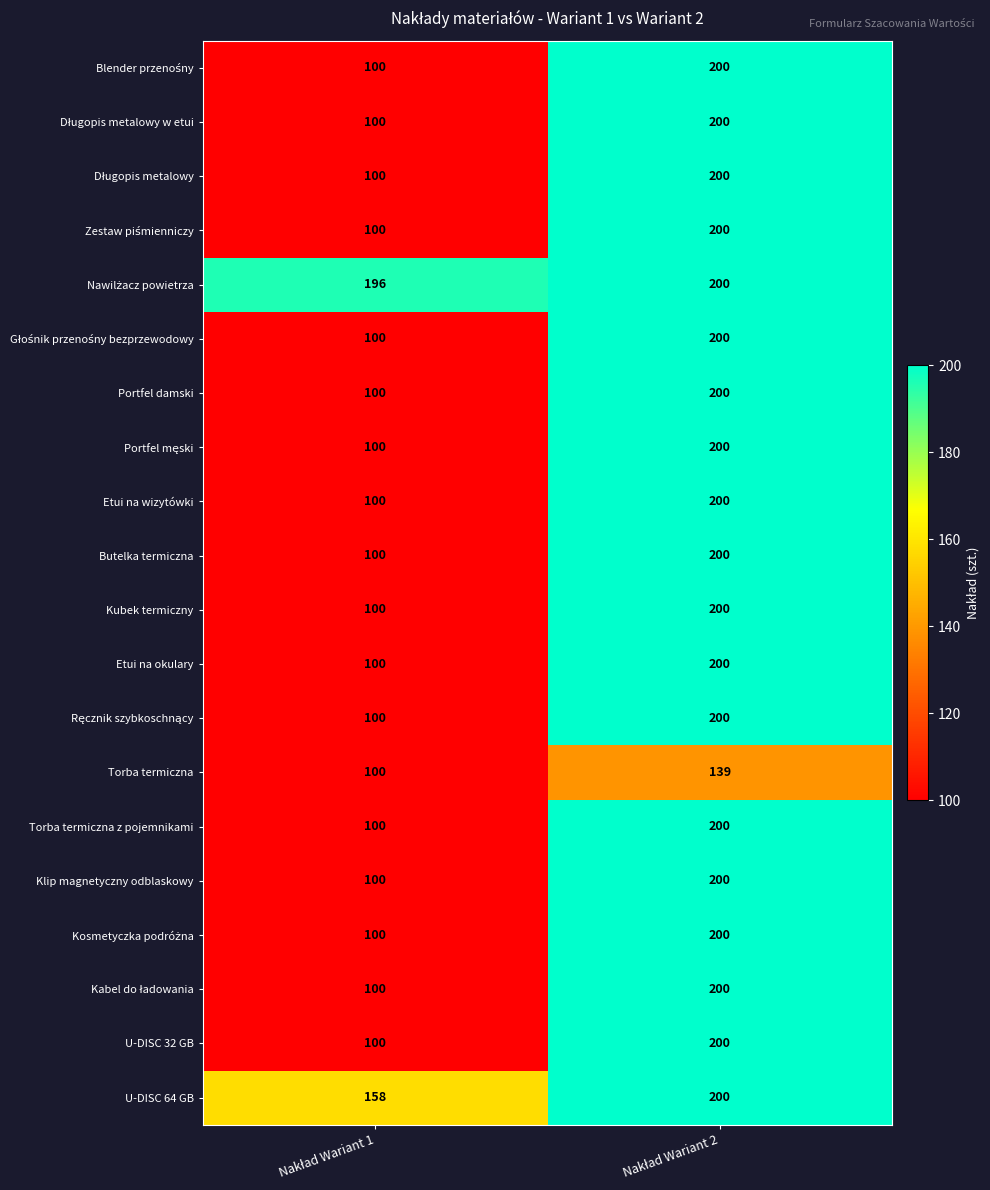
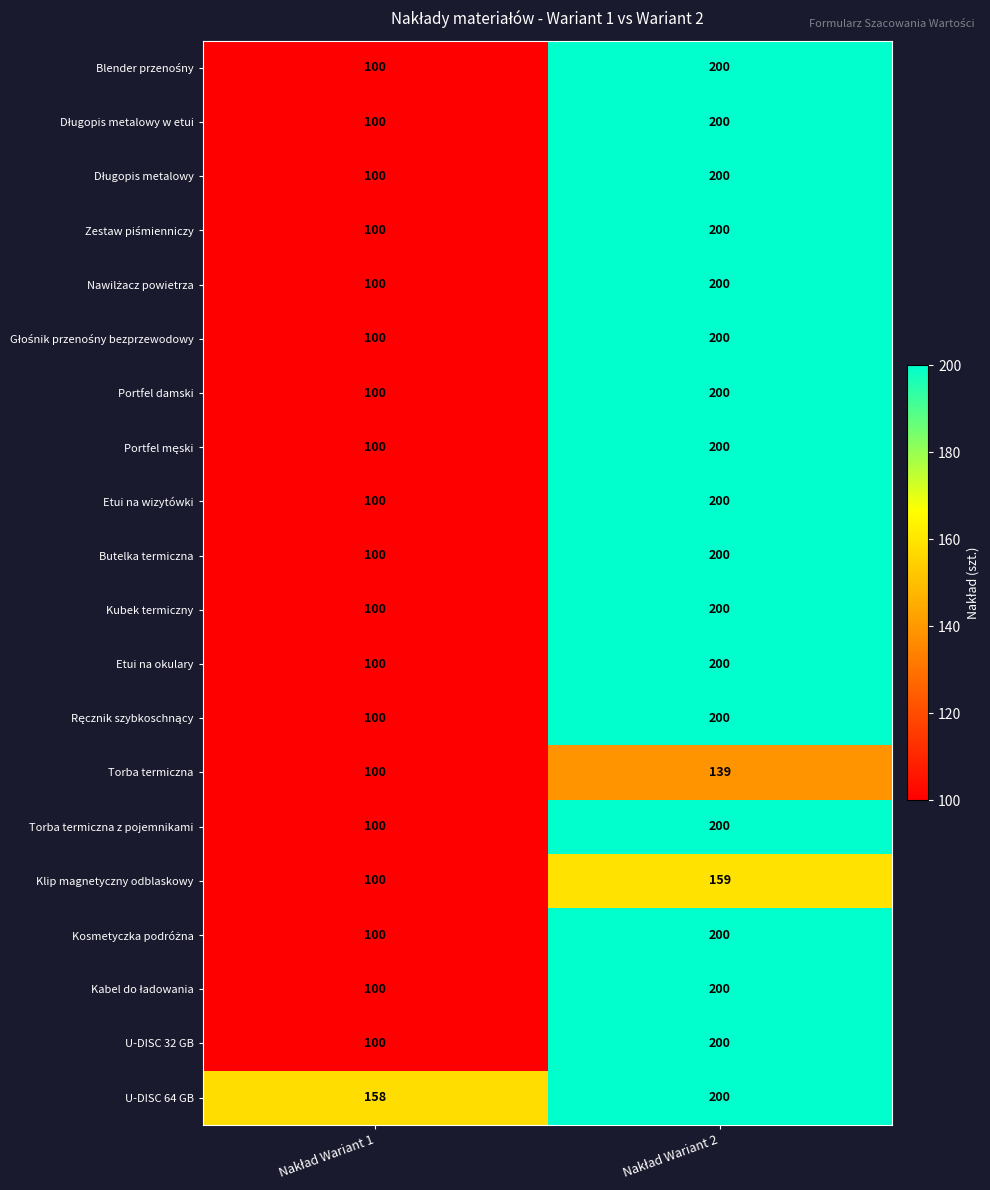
  {
    "Blender przenośny": {
      "Nakład Wariant 1": 100,
      "Nakład Wariant 2": 200
    },
    "Długopis metalowy w etui": {
      "Nakład Wariant 1": 100,
      "Nakład Wariant 2": 200
    },
    "Długopis metalowy": {
      "Nakład Wariant 1": 100,
      "Nakład Wariant 2": 200
    },
    "Zestaw piśmienniczy": {
      "Nakład Wariant 1": 100,
      "Nakład Wariant 2": 200
    },
    "Nawilżacz powietrza": {
-     "Nakład Wariant 1": 196,
+     "Nakład Wariant 1": 100,
      "Nakład Wariant 2": 200
    },
    "Głośnik przenośny bezprzewodowy": {
      "Nakład Wariant 1": 100,
      "Nakład Wariant 2": 200
    },
    "Portfel damski": {
      "Nakład Wariant 1": 100,
      "Nakład Wariant 2": 200
    },
    "Portfel męski": {
      "Nakład Wariant 1": 100,
      "Nakład Wariant 2": 200
    },
    "Etui na wizytówki": {
      "Nakład Wariant 1": 100,
      "Nakład Wariant 2": 200
    },
    "Butelka termiczna": {
      "Nakład Wariant 1": 100,
      "Nakład Wariant 2": 200
    },
    "Kubek termiczny": {
      "Nakład Wariant 1": 100,
      "Nakład Wariant 2": 200
    },
    "Etui na okulary": {
      "Nakład Wariant 1": 100,
      "Nakład Wariant 2": 200
    },
    "Ręcznik szybkoschnący": {
      "Nakład Wariant 1": 100,
      "Nakład Wariant 2": 200
    },
    "Torba termiczna": {
      "Nakład Wariant 1": 100,
      "Nakład Wariant 2": 139
    },
    "Torba termiczna z pojemnikami": {
      "Nakład Wariant 1": 100,
      "Nakład Wariant 2": 200
    },
    "Klip magnetyczny odblaskowy": {
      "Nakład Wariant 1": 100,
-     "Nakład Wariant 2": 200
+     "Nakład Wariant 2": 159
    },
    "Kosmetyczka podróżna": {
      "Nakład Wariant 1": 100,
      "Nakład Wariant 2": 200
    },
    "Kabel do ładowania": {
      "Nakład Wariant 1": 100,
      "Nakład Wariant 2": 200
    },
    "U-DISC 32 GB": {
      "Nakład Wariant 1": 100,
      "Nakład Wariant 2": 200
    },
    "U-DISC 64 GB": {
      "Nakład Wariant 1": 158,
      "Nakład Wariant 2": 200
    }
  }
